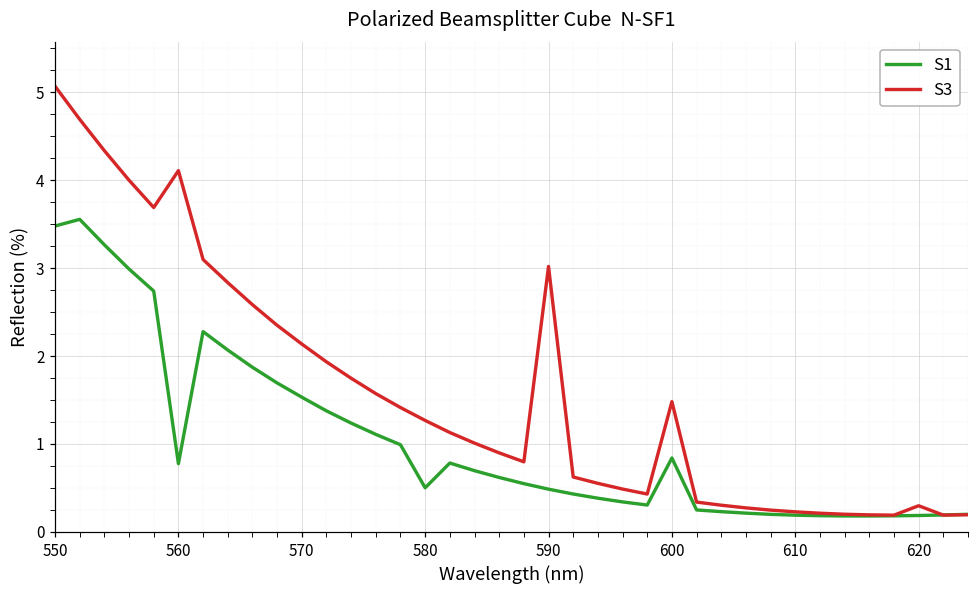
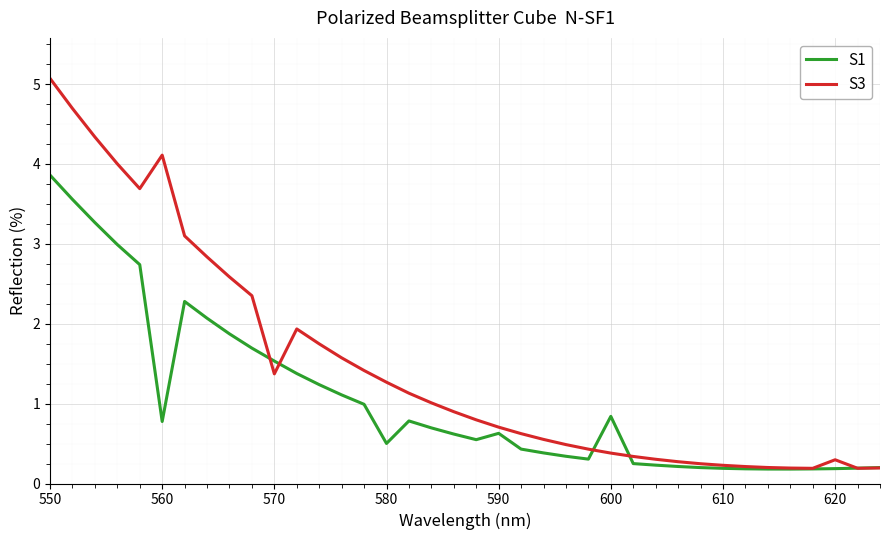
  {
    "S1": {
-     "550": 3.5,
+     "550": 3.9,
      "560": 0.8,
      "570": 1.5,
      "580": 0.5,
-     "590": 0.5,
+     "590": 0.6,
      "600": 0.8,
      "610": 0.2,
      "620": 0.2
    },
    "S3": {
      "550": 5.1,
      "560": 4.1,
-     "570": 2.1,
+     "570": 1.4,
      "580": 1.3,
-     "590": 3.0,
-     "600": 1.5,
+     "590": 0.7,
+     "600": 0.4,
      "610": 0.2,
      "620": 0.3
    }
  }
